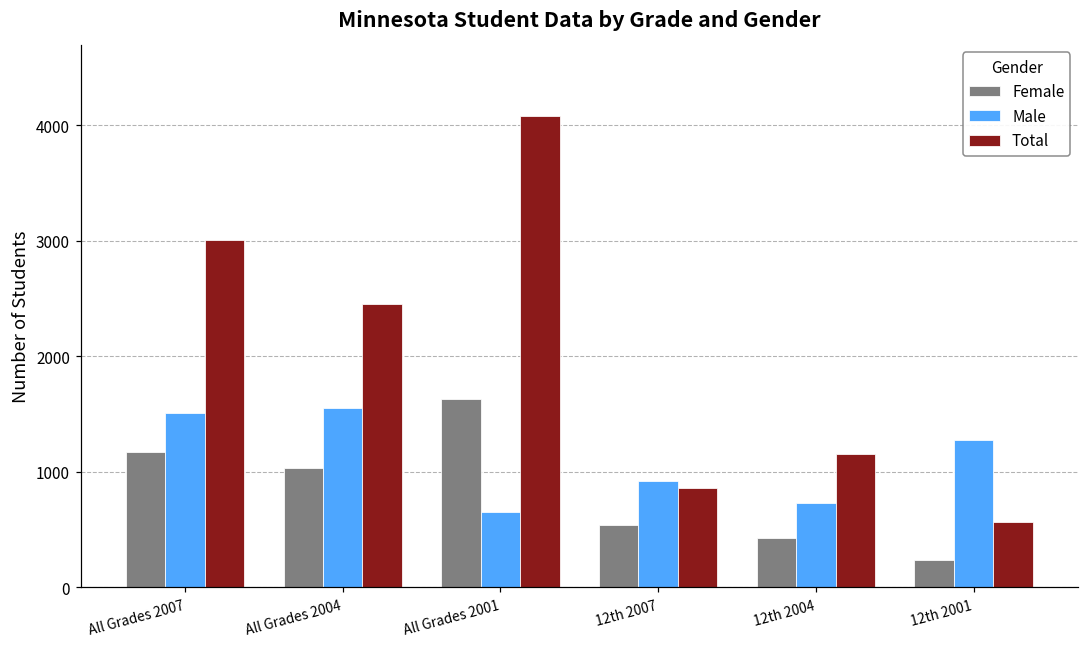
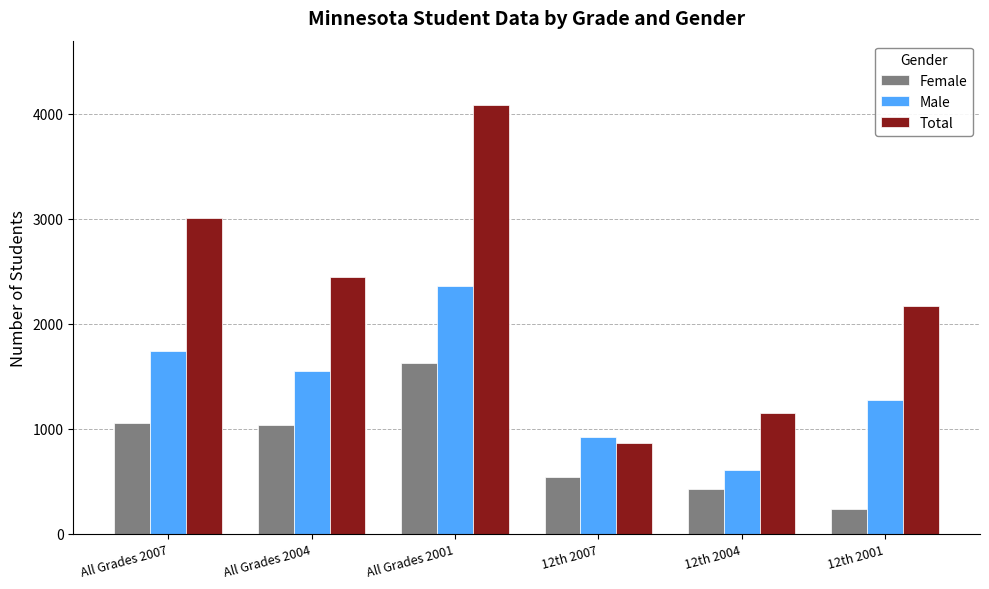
  {
    "Female": {
-     "All Grades 2007": 1180,
+     "All Grades 2007": 1060,
      "All Grades 2004": 1030,
      "All Grades 2001": 1630,
      "12th 2007": 540,
      "12th 2004": 420,
      "12th 2001": 230
    },
    "Male": {
-     "All Grades 2007": 1510,
+     "All Grades 2007": 1740,
      "All Grades 2004": 1550,
-     "All Grades 2001": 650,
+     "All Grades 2001": 2360,
      "12th 2007": 920,
-     "12th 2004": 730,
+     "12th 2004": 610,
      "12th 2001": 1270
    },
    "Total": {
      "All Grades 2007": 3010,
      "All Grades 2004": 2450,
      "All Grades 2001": 4090,
      "12th 2007": 860,
      "12th 2004": 1150,
-     "12th 2001": 560
+     "12th 2001": 2170
    }
  }
